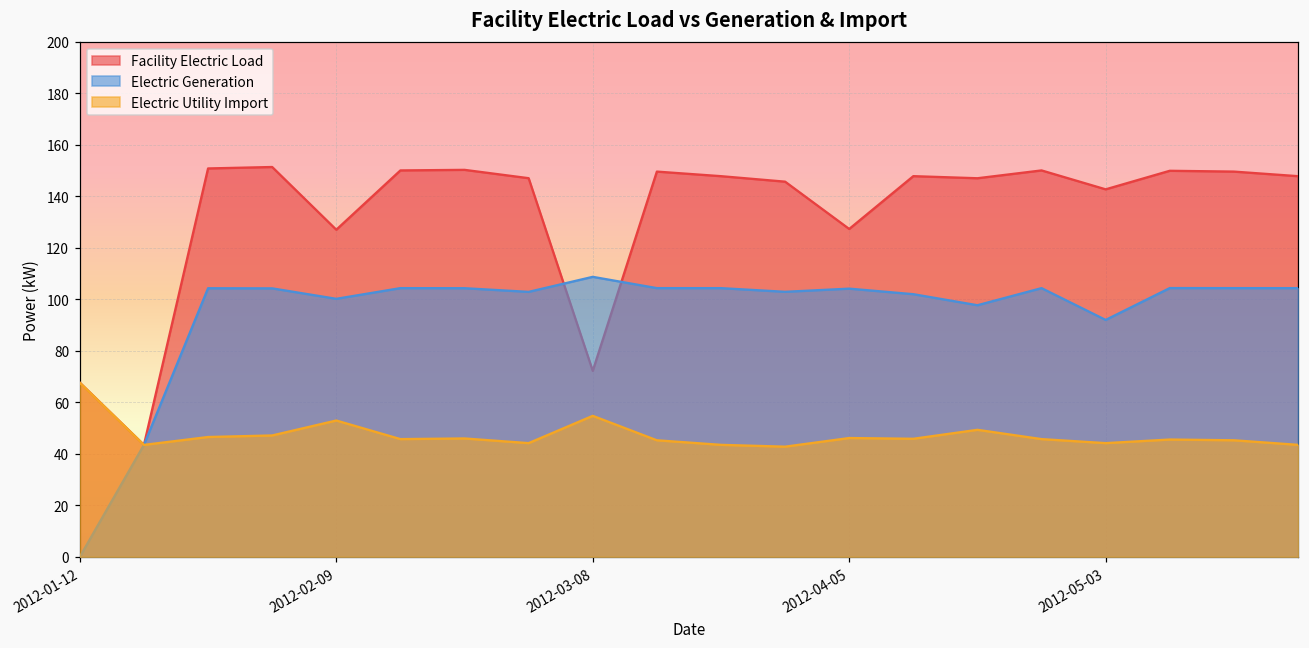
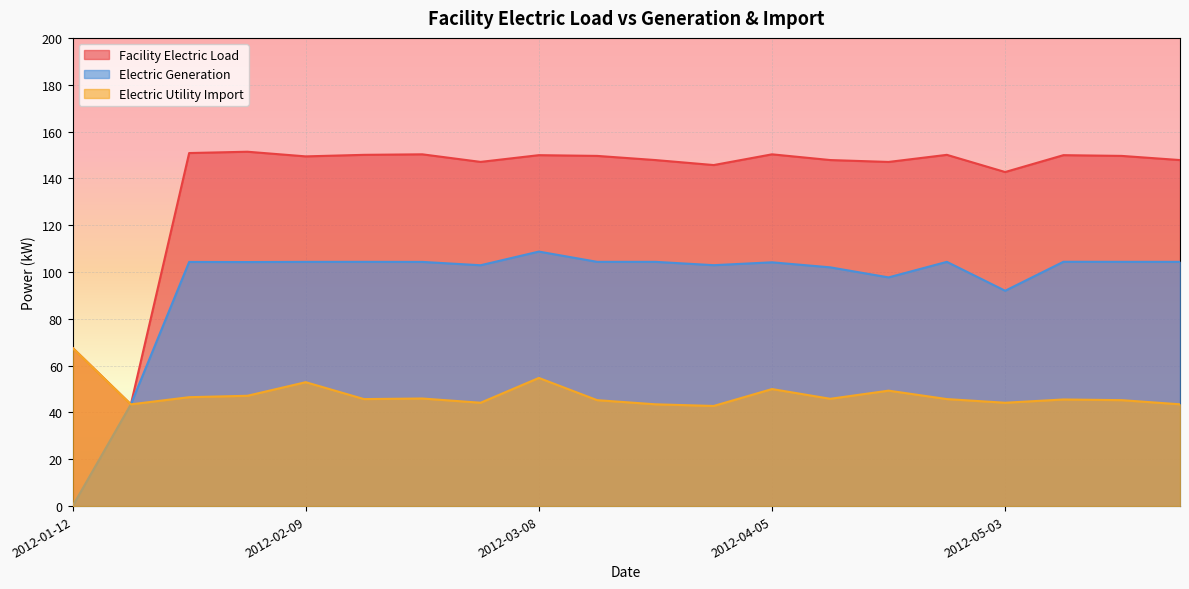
  {
    "Facility Electric Load": {
-     "2012-02-09": 127,
-     "2012-03-08": 72,
-     "2012-04-05": 127,
+     "2012-02-09": 149,
+     "2012-03-08": 150,
+     "2012-04-05": 150,
      "2012-05-03": 143
    },
    "Electric Generation": {
      "2012-01-12": 0,
-     "2012-02-09": 100,
+     "2012-02-09": 104,
      "2012-03-08": 109,
      "2012-04-05": 104,
      "2012-05-03": 92
    },
    "Electric Utility Import": {
      "2012-02-09": 53,
      "2012-03-08": 55,
-     "2012-04-05": 46,
+     "2012-04-05": 50,
      "2012-05-03": 44
    }
  }
